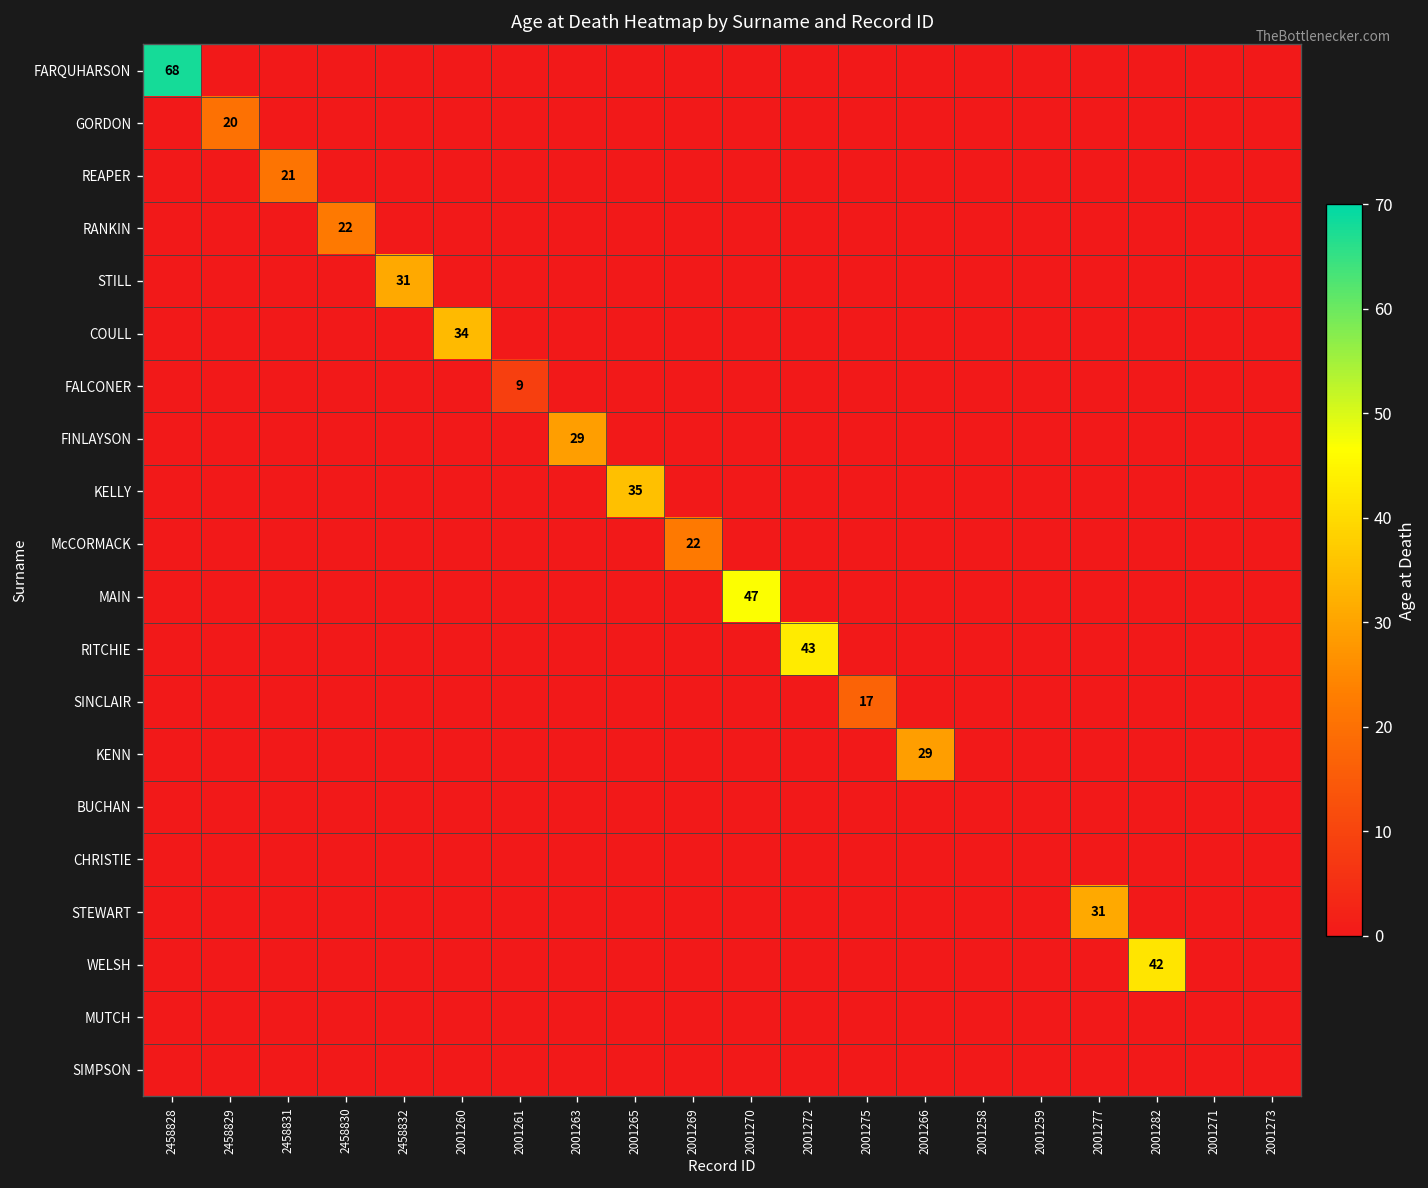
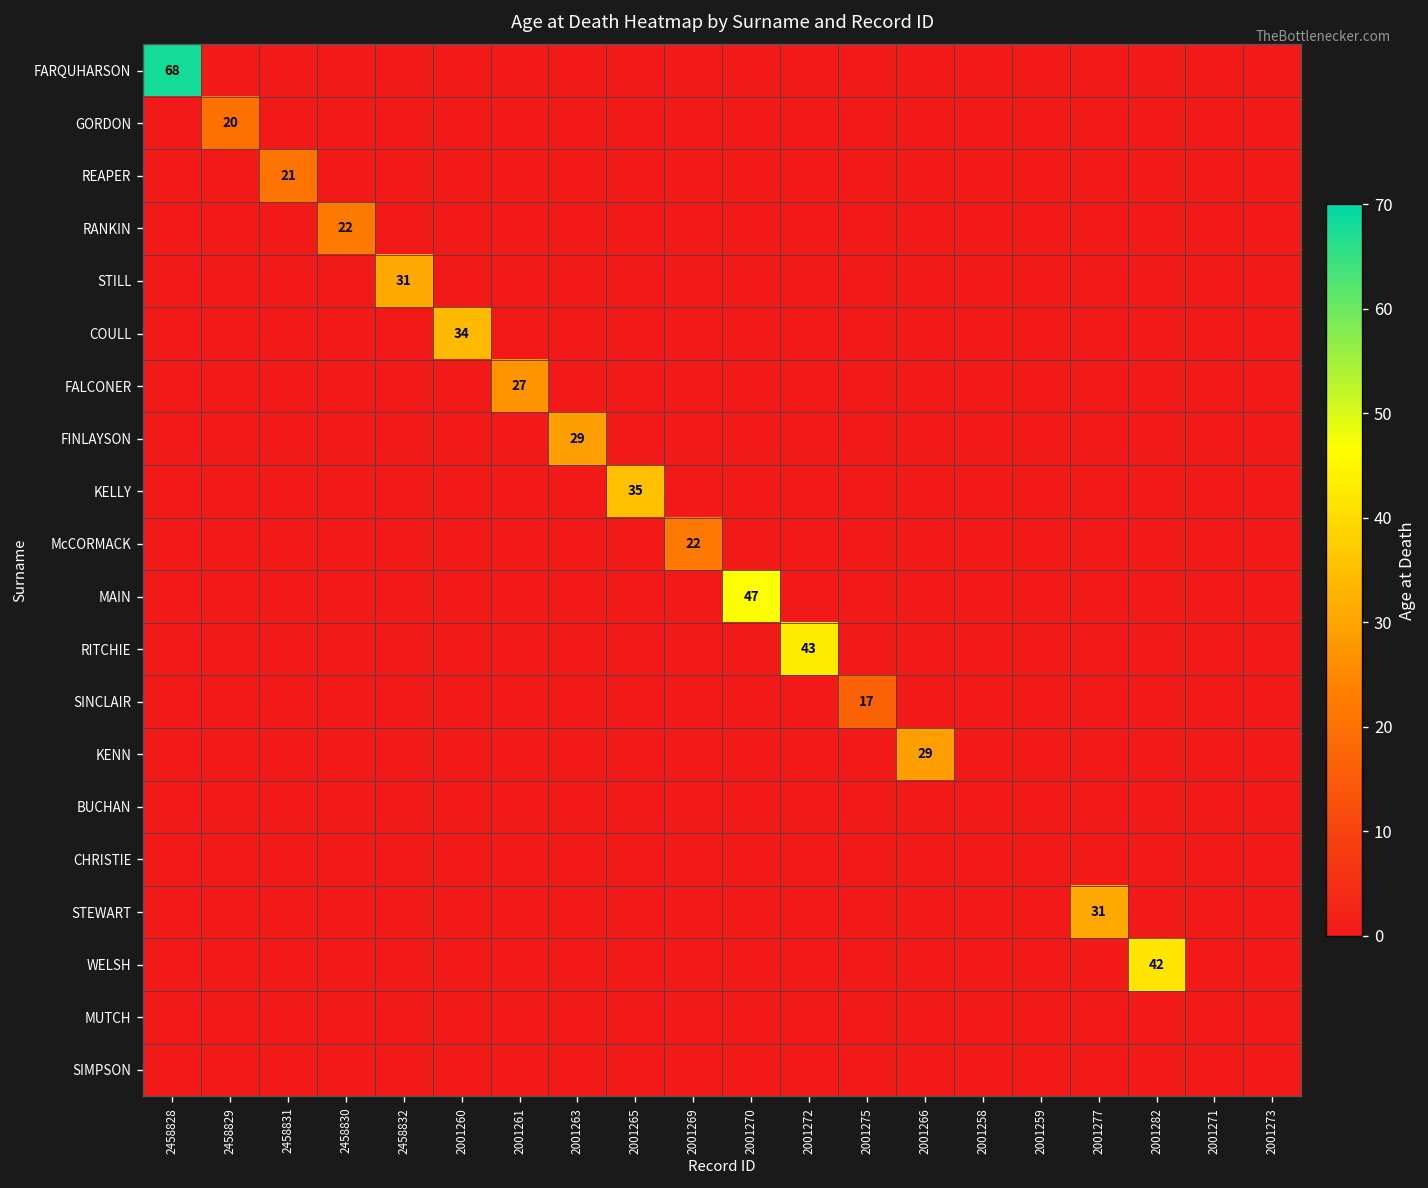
  {
    "FARQUHARSON": {
      "2458828": 68
    },
    "GORDON": {
      "2458829": 20
    },
    "REAPER": {
      "2458831": 21
    },
    "RANKIN": {
      "2458830": 22
    },
    "STILL": {
      "2458832": 31
    },
    "COULL": {
      "2001260": 34
    },
    "FALCONER": {
-     "2001261": 9
+     "2001261": 27
    },
    "FINLAYSON": {
      "2001263": 29
    },
    "KELLY": {
      "2001265": 35
    },
    "McCORMACK": {
      "2001269": 22
    },
    "MAIN": {
      "2001270": 47
    },
    "RITCHIE": {
      "2001272": 43
    },
    "SINCLAIR": {
      "2001275": 17
    },
    "KENN": {
      "2001266": 29
    },
    "STEWART": {
      "2001277": 31
    },
    "WELSH": {
      "2001282": 42
    }
  }
